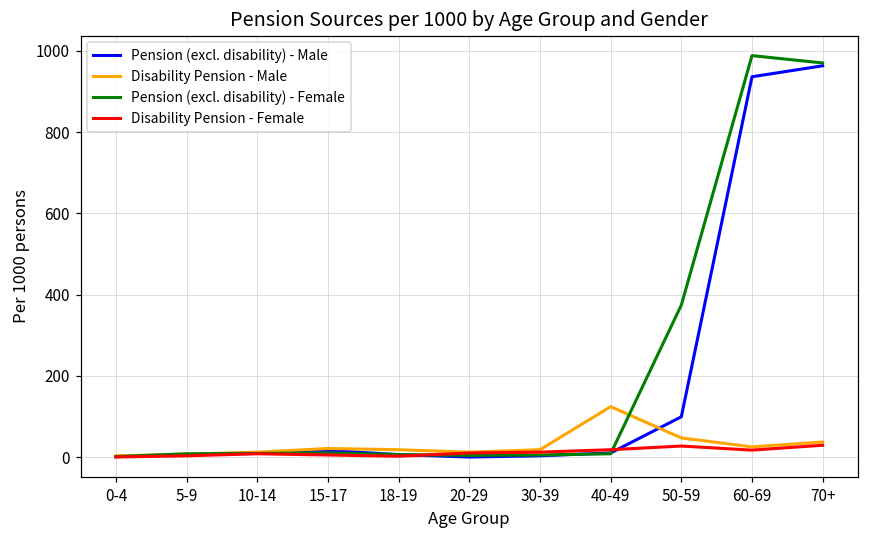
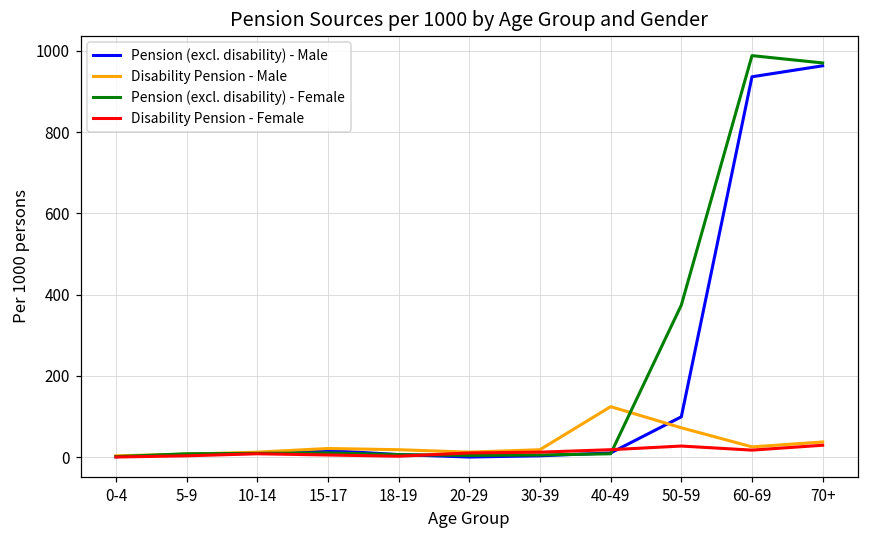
  {
    "Pension (excl. disability) - Male": {
      "50-59": 100,
      "60-69": 940,
      "70+": 960
    },
    "Disability Pension - Male": {
      "18-19": 20,
      "40-49": 120,
-     "50-59": 50,
+     "50-59": 70,
      "60-69": 30,
      "70+": 40
    },
    "Pension (excl. disability) - Female": {
      "50-59": 370,
      "60-69": 990,
      "70+": 970
    },
    "Disability Pension - Female": {
      "40-49": 20,
      "50-59": 30,
      "60-69": 20,
      "70+": 30
    }
  }
